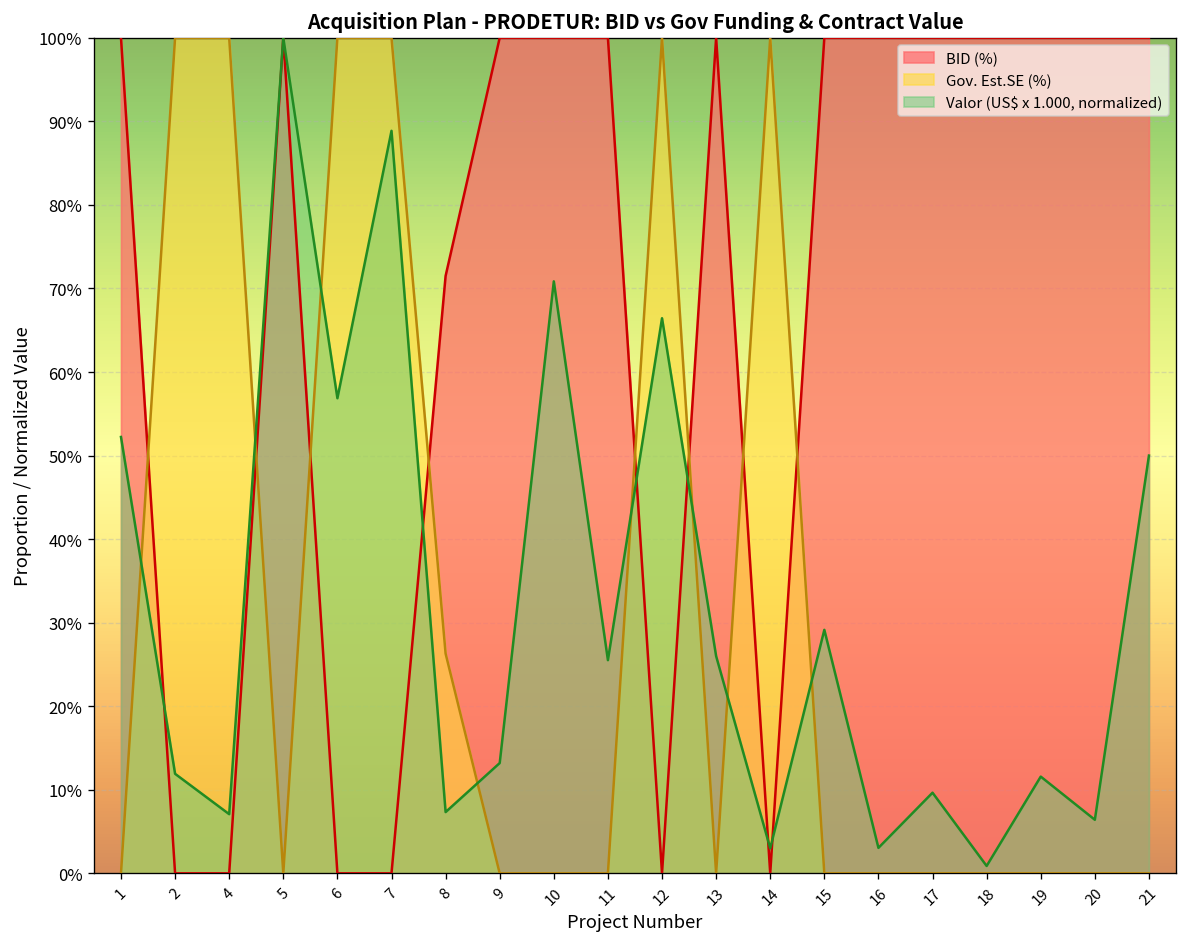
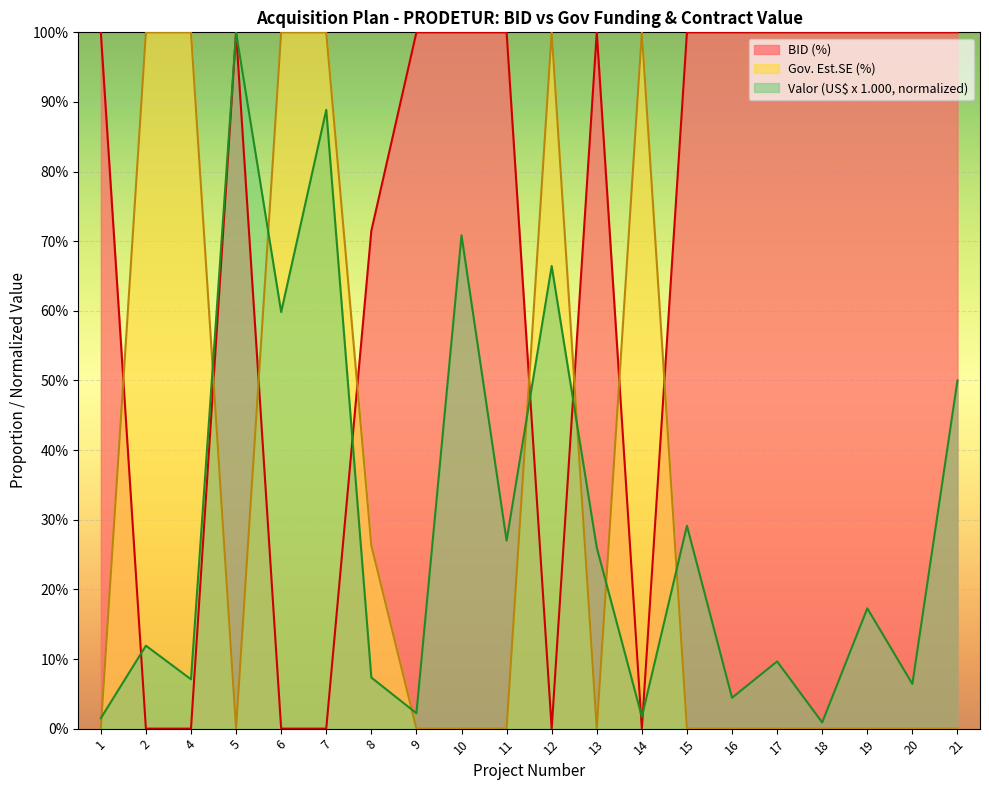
  {
    "BID (%)": {
      "1": "100%",
      "2": "0%",
      "4": "0%",
      "6": "0%",
      "7": "0%",
      "8": "72%",
      "9": "100%",
      "10": "100%",
      "11": "100%",
      "12": "0%",
      "13": "100%",
      "14": "0%",
      "15": "100%",
      "16": "100%",
      "17": "100%",
      "18": "100%",
      "19": "100%",
      "20": "100%",
      "21": "100%"
    },
    "Gov. Est.SE (%)": {
      "1": "0%",
      "2": "100%",
      "4": "100%",
      "5": "0%",
      "6": "100%",
      "7": "100%",
      "8": "26%",
      "9": "0%",
      "10": "0%",
      "11": "0%",
      "12": "100%",
      "13": "0%",
      "14": "100%",
      "15": "0%",
      "16": "0%",
      "17": "0%",
      "18": "0%",
      "19": "0%",
      "20": "0%",
      "21": "0%"
    },
    "Valor (US$ x 1.000, normalized)": {
-     "1": "52%",
+     "1": "1%",
      "2": "12%",
      "4": "7%",
-     "6": "57%",
+     "6": "60%",
      "7": "89%",
      "8": "7%",
-     "9": "13%",
+     "9": "2%",
      "10": "71%",
-     "11": "26%",
+     "11": "27%",
      "12": "66%",
      "13": "26%",
-     "14": "3%",
+     "14": "2%",
      "15": "29%",
-     "16": "3%",
+     "16": "4%",
      "17": "10%",
      "18": "1%",
-     "19": "12%",
+     "19": "17%",
      "20": "6%",
      "21": "50%"
    }
  }
